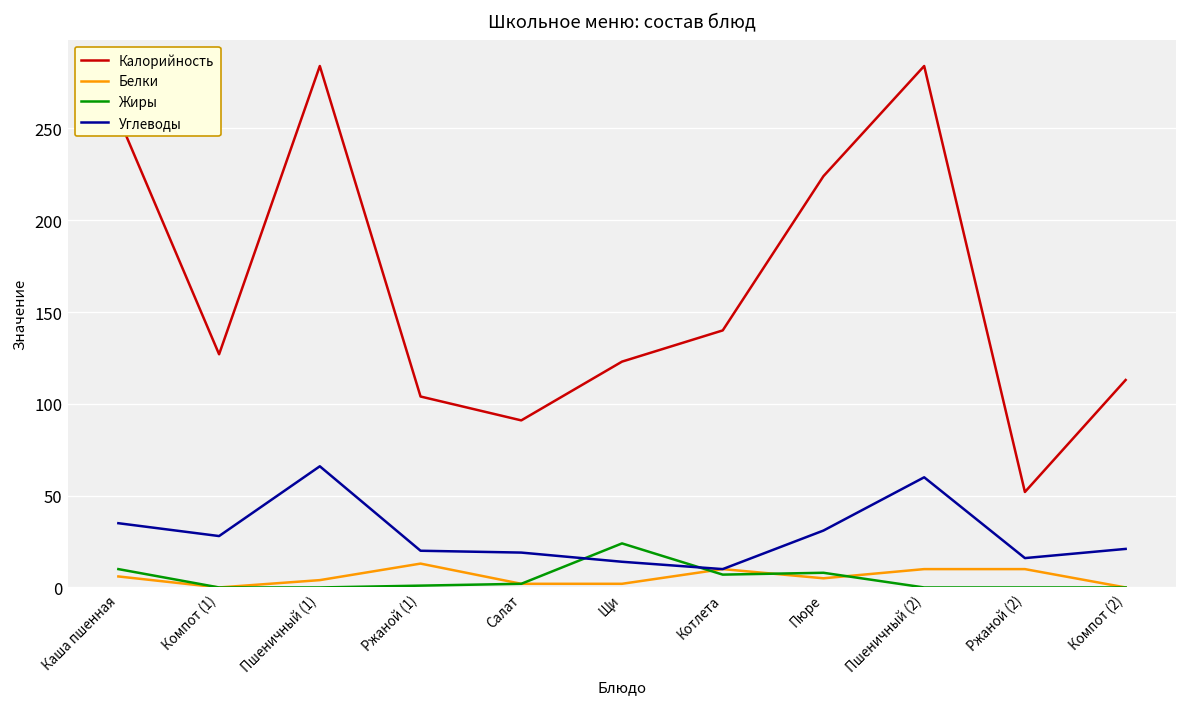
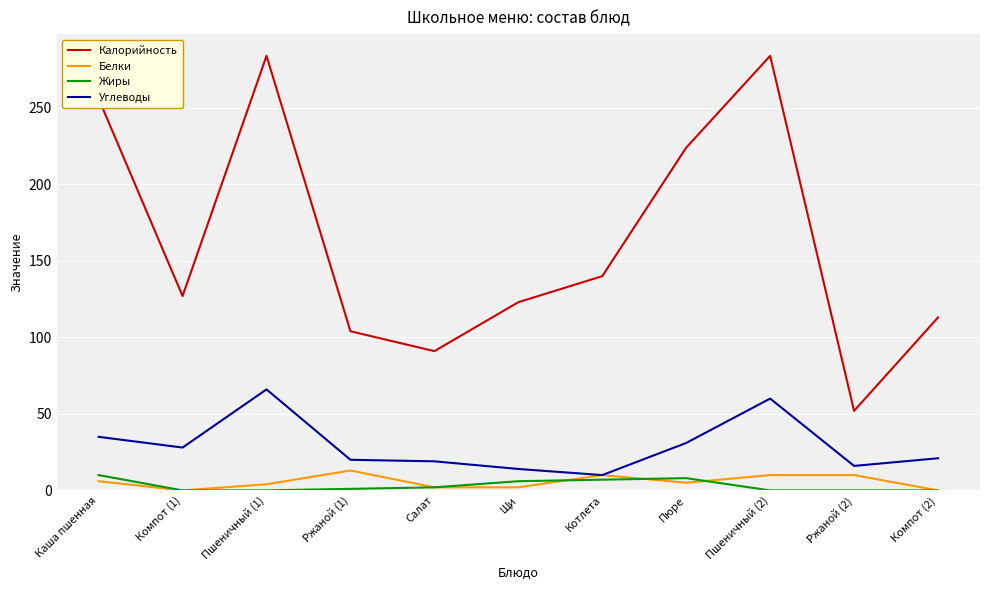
  {
    "Калорийность": {
      "Компот (1)": 127,
      "Пшеничный (1)": 284,
      "Ржаной (1)": 104,
      "Салат": 91,
      "Щи": 123,
      "Котлета": 140,
      "Пюре": 224,
      "Пшеничный (2)": 284,
      "Ржаной (2)": 52,
      "Компот (2)": 113
    },
    "Белки": {
      "Каша пшенная": 6,
      "Пшеничный (1)": 4,
      "Ржаной (1)": 13,
      "Щи": 2,
      "Пюре": 5,
      "Пшеничный (2)": 10,
      "Ржаной (2)": 10
    },
    "Жиры": {
      "Каша пшенная": 10,
      "Пшеничный (1)": 0,
      "Ржаной (1)": 1,
-     "Щи": 24,
+     "Щи": 6,
      "Котлета": 7,
      "Пюре": 8,
      "Пшеничный (2)": 0,
      "Ржаной (2)": 0
    },
    "Углеводы": {
      "Каша пшенная": 35,
      "Компот (1)": 28,
      "Пшеничный (1)": 66,
      "Ржаной (1)": 20,
      "Салат": 19,
      "Щи": 14,
      "Пюре": 31,
      "Пшеничный (2)": 60,
      "Ржаной (2)": 16,
      "Компот (2)": 21
    }
  }
